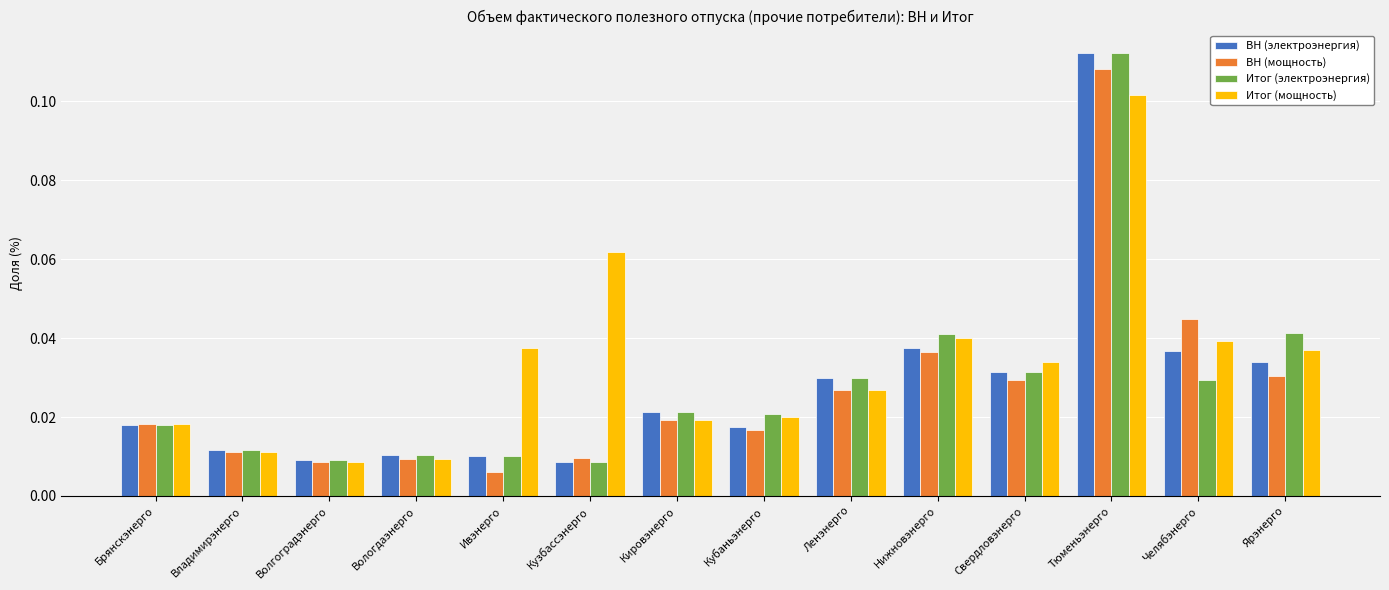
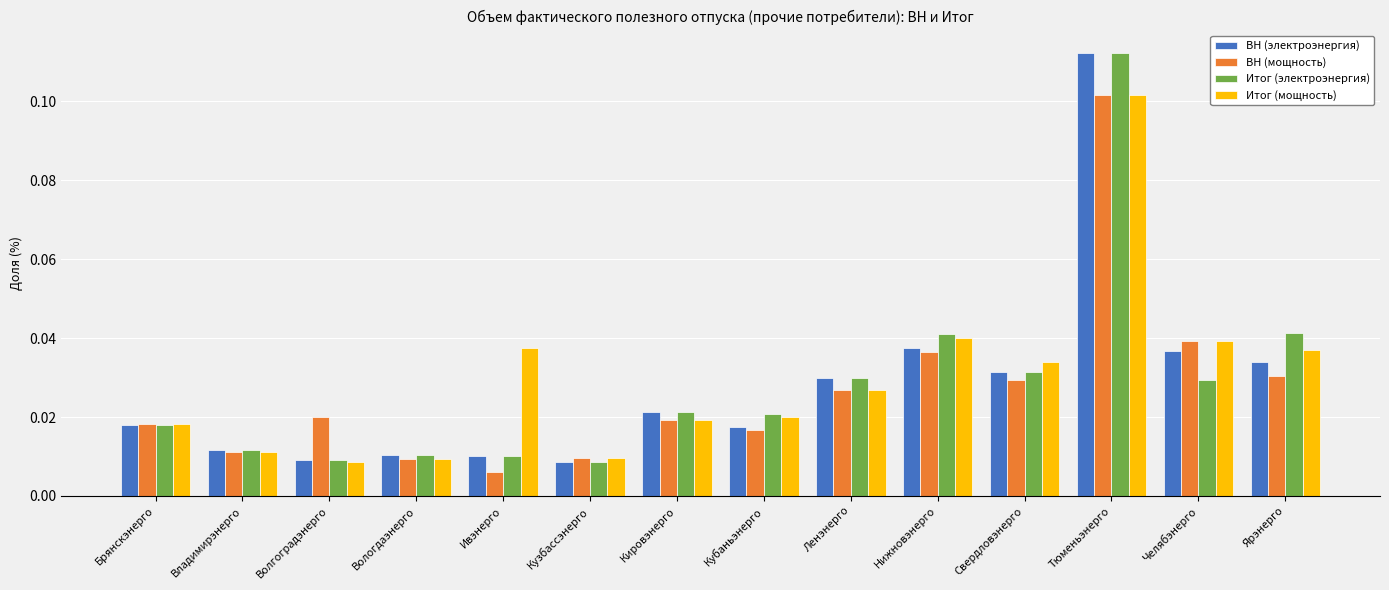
  {
    "ВН (электроэнергия)": {
      "Брянскэнерго": 0.018,
      "Владимирэнерго": 0.012,
      "Волгоградэнерго": 0.009,
      "Вологдаэнерго": 0.010,
      "Ивэнерго": 0.010,
      "Кузбассэнерго": 0.009,
      "Кировэнерго": 0.021,
      "Кубаньэнерго": 0.017,
      "Ленэнерго": 0.030,
      "Нижновэнерго": 0.038,
      "Свердловэнерго": 0.031,
      "Тюменьэнерго": 0.112,
      "Челябэнерго": 0.037,
      "Ярэнерго": 0.034
    },
    "ВН (мощность)": {
      "Брянскэнерго": 0.018,
      "Владимирэнерго": 0.011,
-     "Волгоградэнерго": 0.009,
+     "Волгоградэнерго": 0.020,
      "Вологдаэнерго": 0.009,
      "Ивэнерго": 0.006,
      "Кузбассэнерго": 0.010,
      "Кировэнерго": 0.019,
      "Кубаньэнерго": 0.017,
      "Ленэнерго": 0.027,
      "Нижновэнерго": 0.037,
      "Свердловэнерго": 0.029,
-     "Тюменьэнерго": 0.108,
-     "Челябэнерго": 0.045,
+     "Тюменьэнерго": 0.102,
+     "Челябэнерго": 0.039,
      "Ярэнерго": 0.030
    },
    "Итог (электроэнергия)": {
      "Брянскэнерго": 0.018,
      "Владимирэнерго": 0.012,
      "Волгоградэнерго": 0.009,
      "Вологдаэнерго": 0.010,
      "Ивэнерго": 0.010,
      "Кузбассэнерго": 0.009,
      "Кировэнерго": 0.021,
      "Кубаньэнерго": 0.021,
      "Ленэнерго": 0.030,
      "Нижновэнерго": 0.041,
      "Свердловэнерго": 0.031,
      "Тюменьэнерго": 0.112,
      "Челябэнерго": 0.029,
      "Ярэнерго": 0.041
    },
    "Итог (мощность)": {
      "Брянскэнерго": 0.018,
      "Владимирэнерго": 0.011,
      "Волгоградэнерго": 0.009,
      "Вологдаэнерго": 0.009,
      "Ивэнерго": 0.037,
-     "Кузбассэнерго": 0.062,
+     "Кузбассэнерго": 0.010,
      "Кировэнерго": 0.019,
      "Кубаньэнерго": 0.020,
      "Ленэнерго": 0.027,
      "Нижновэнерго": 0.040,
      "Свердловэнерго": 0.034,
      "Тюменьэнерго": 0.102,
      "Челябэнерго": 0.039,
      "Ярэнерго": 0.037
    }
  }
